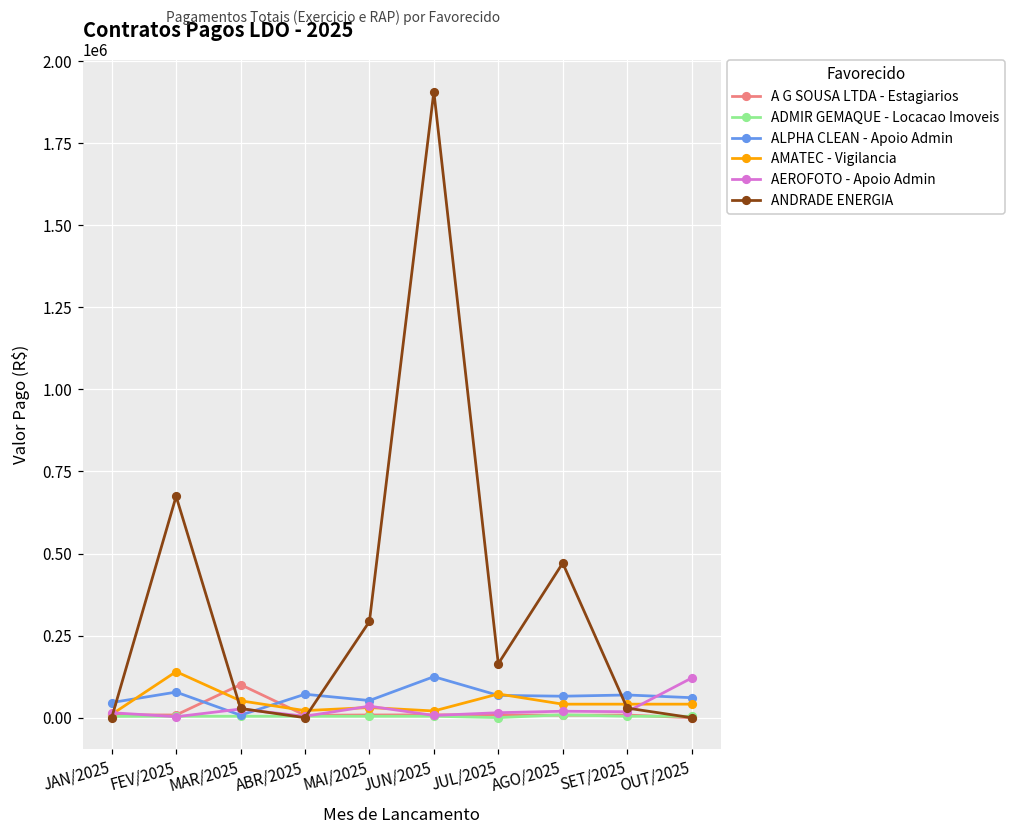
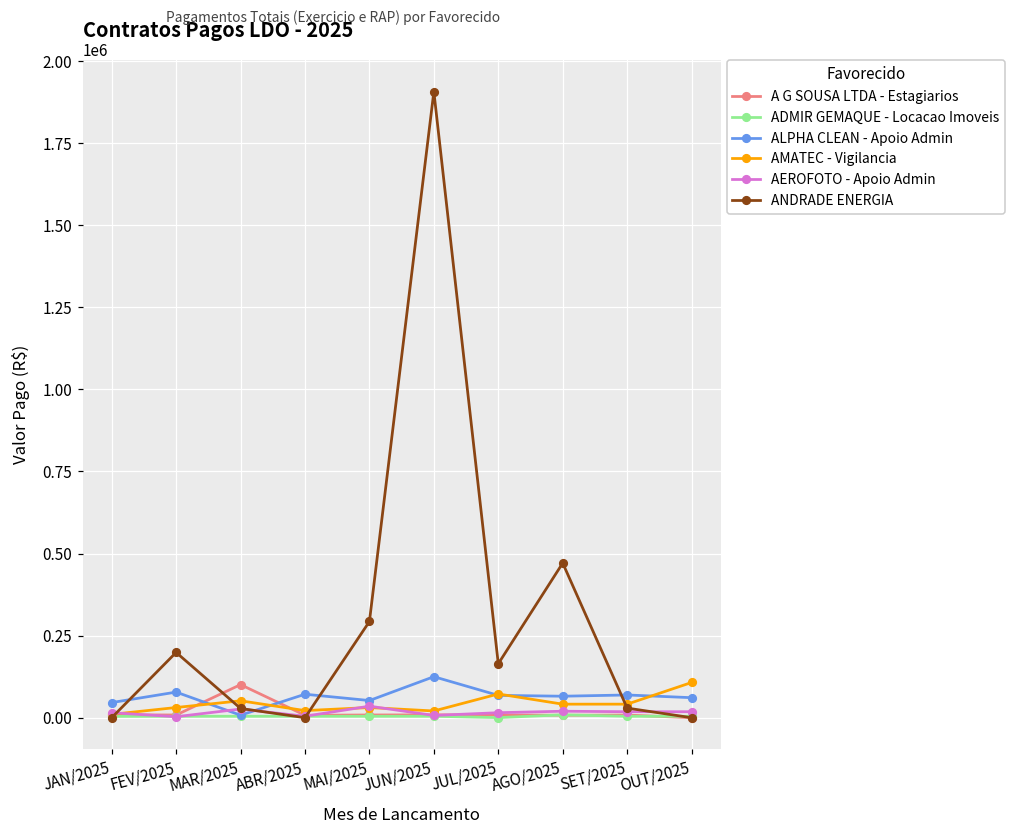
  {
    "A G SOUSA LTDA - Estagiarios": {
      "MAR/2025": 100000
    },
    "ALPHA CLEAN - Apoio Admin": {
      "JAN/2025": 50000,
      "FEV/2025": 80000,
      "ABR/2025": 70000,
      "MAI/2025": 50000,
      "JUN/2025": 120000,
      "AGO/2025": 70000,
      "SET/2025": 70000,
      "OUT/2025": 60000
    },
    "AMATEC - Vigilancia": {
-     "FEV/2025": 140000,
+     "FEV/2025": 30000,
      "MAR/2025": 50000,
      "ABR/2025": 20000,
      "JUN/2025": 20000,
      "AGO/2025": 40000,
      "SET/2025": 40000,
-     "OUT/2025": 40000
+     "OUT/2025": 110000
    },
    "AEROFOTO - Apoio Admin": {
      "AGO/2025": 20000,
      "SET/2025": 20000,
-     "OUT/2025": 120000
+     "OUT/2025": 20000
    },
    "ANDRADE ENERGIA": {
-     "FEV/2025": 670000,
+     "FEV/2025": 200000,
      "MAI/2025": 290000,
      "JUN/2025": 1910000,
      "JUL/2025": 160000,
      "AGO/2025": 470000,
      "SET/2025": 30000
    }
  }
